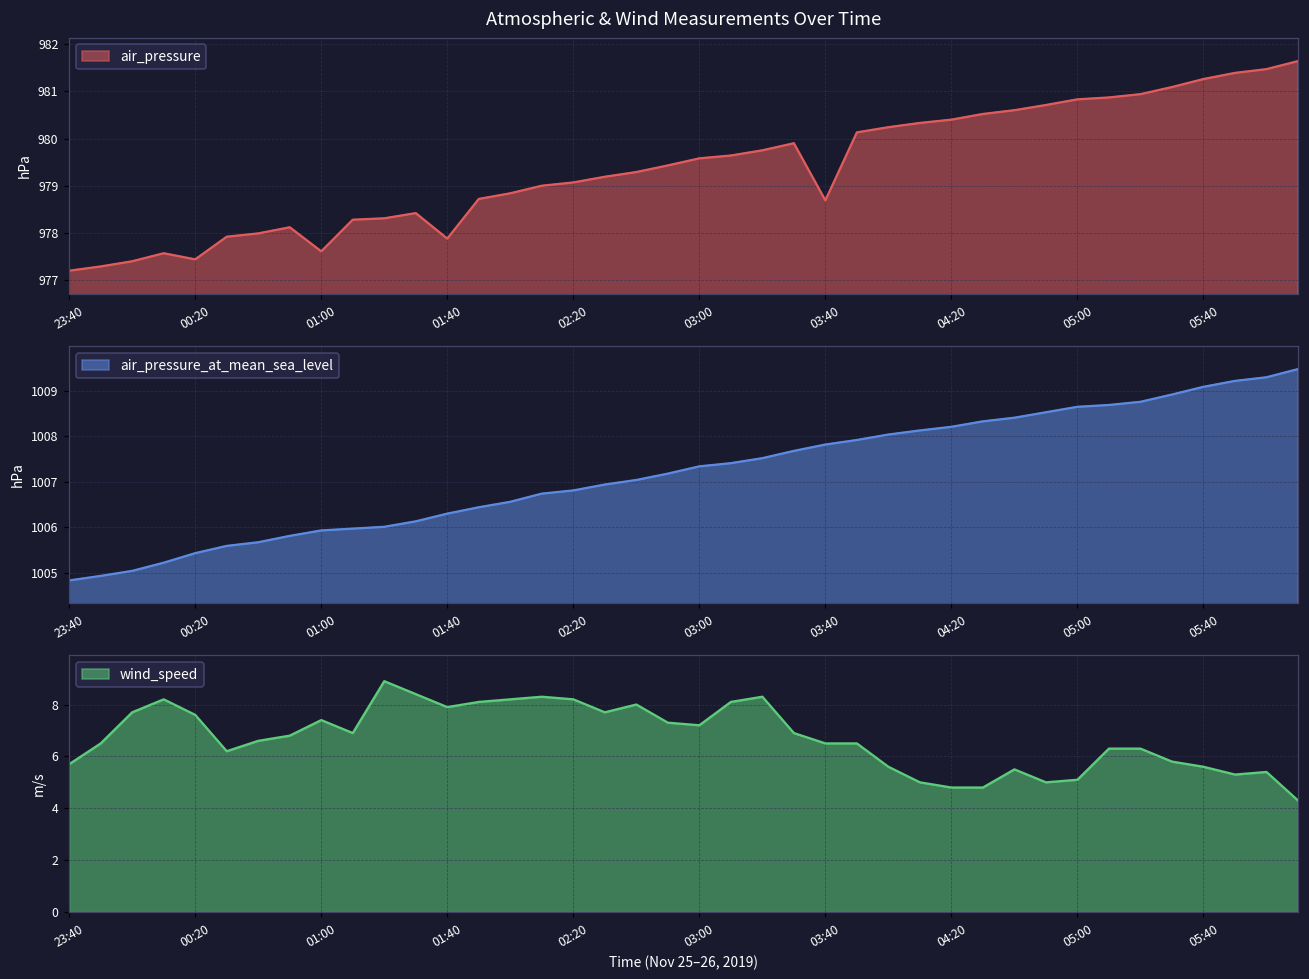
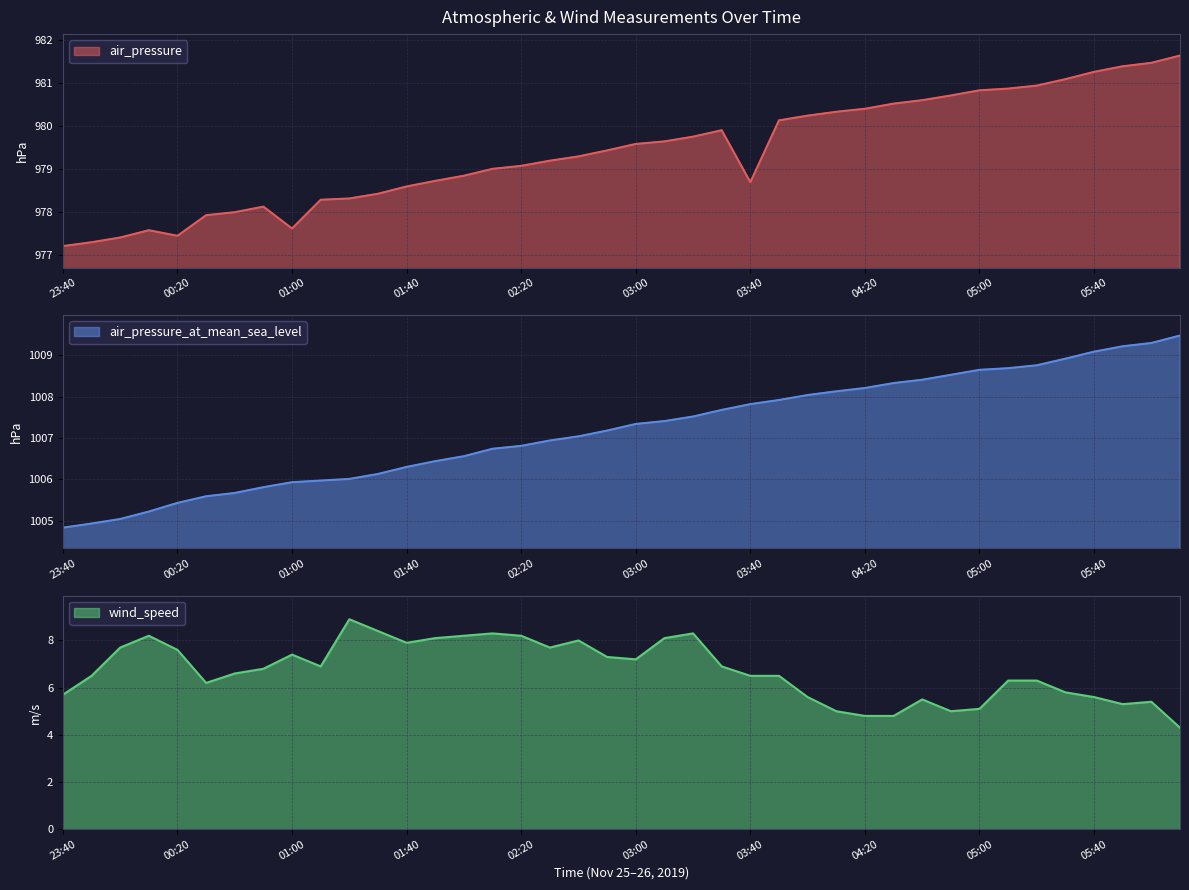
  {
    "Atmospheric & Wind Measurements Over Time": {
      "23:40": 977.2,
      "00:20": 977.4,
      "01:00": 977.6,
-     "01:40": 977.9,
+     "01:40": 978.6,
      "02:20": 979.1,
      "03:00": 979.6,
      "03:40": 978.7,
      "04:20": 980.4,
      "05:00": 980.8,
      "05:40": 981.3
    }
  }
